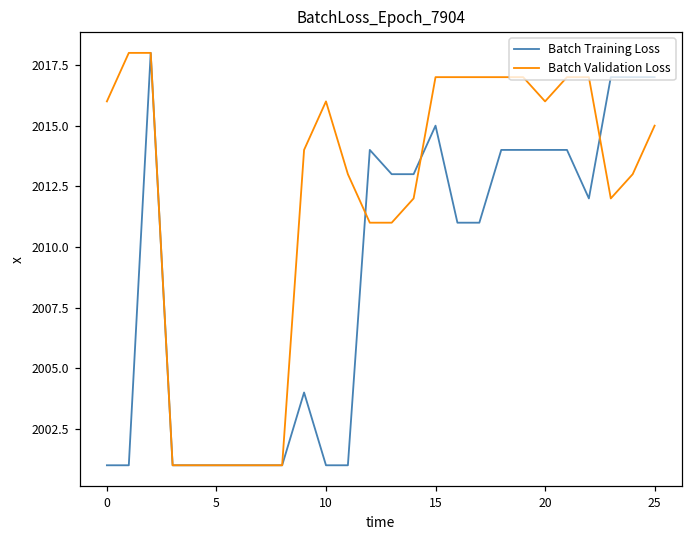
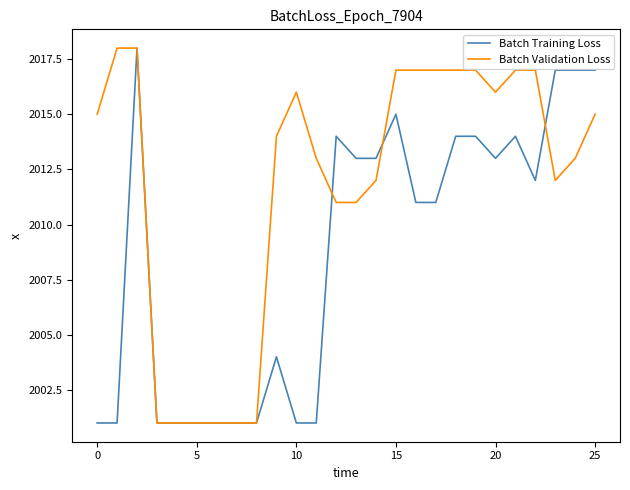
  {
    "Batch Training Loss": {
      "0": 2001,
      "10": 2001,
      "15": 2015,
-     "20": 2014,
+     "20": 2013,
      "25": 2017
    },
    "Batch Validation Loss": {
-     "0": 2016,
+     "0": 2015,
      "10": 2016,
      "15": 2017,
      "20": 2016,
      "25": 2015
    }
  }
